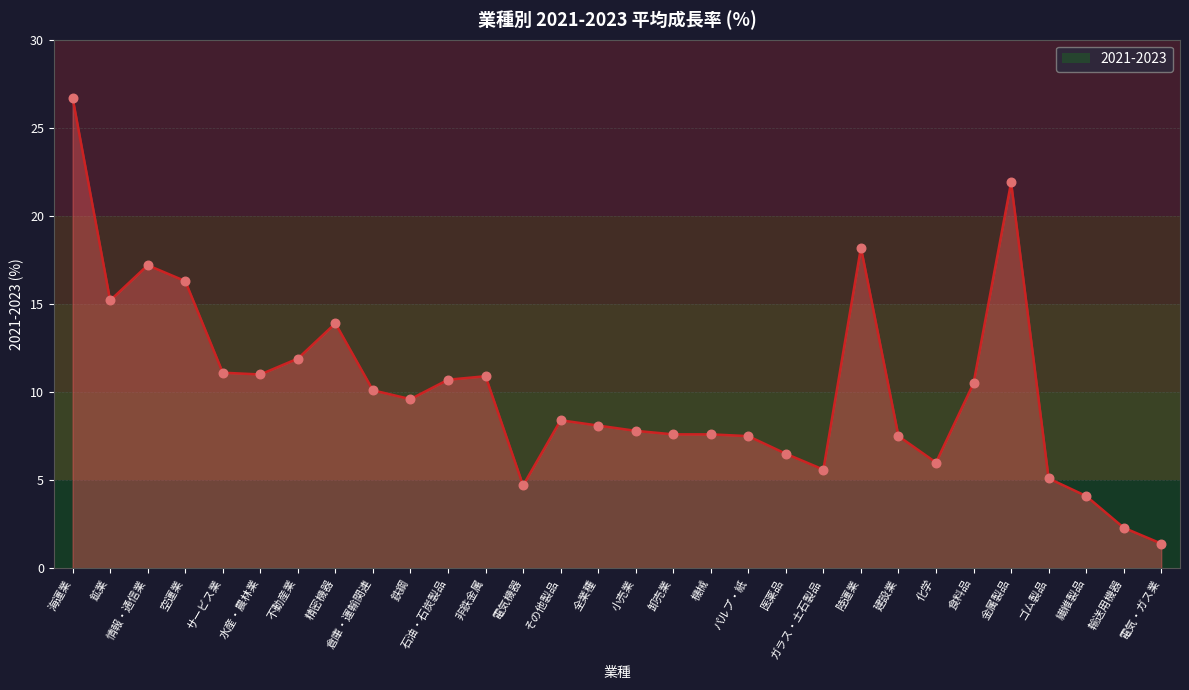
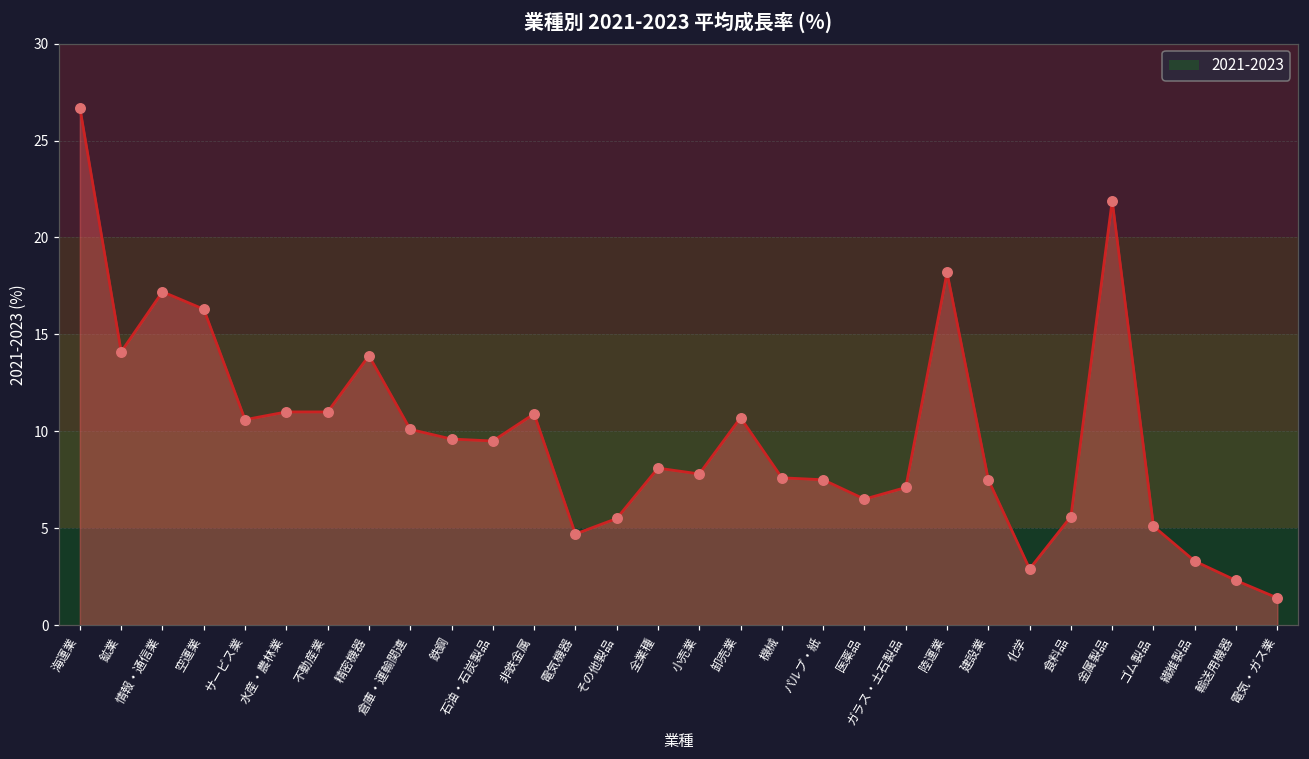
  {
    "海運業": 26.7,
-   "鉱業": 15.2,
+   "鉱業": 14.1,
    "情報・通信業": 17.2,
    "空運業": 16.3,
-   "サービス業": 11.1,
+   "サービス業": 10.6,
    "水産・農林業": 11.0,
-   "不動産業": 11.9,
+   "不動産業": 11.0,
    "精密機器": 13.9,
    "倉庫・運輸関連": 10.1,
    "鉄鋼": 9.6,
-   "石油・石炭製品": 10.7,
+   "石油・石炭製品": 9.5,
    "非鉄金属": 10.9,
    "電気機器": 4.7,
-   "その他製品": 8.4,
+   "その他製品": 5.5,
    "全業種": 8.1,
    "小売業": 7.8,
-   "卸売業": 7.6,
+   "卸売業": 10.7,
    "機械": 7.6,
    "パルプ・紙": 7.5,
    "医薬品": 6.5,
-   "ガラス・土石製品": 5.6,
+   "ガラス・土石製品": 7.1,
    "陸運業": 18.2,
    "建設業": 7.5,
-   "化学": 6.0,
-   "食料品": 10.5,
+   "化学": 2.9,
+   "食料品": 5.6,
    "金属製品": 21.9,
    "ゴム製品": 5.1,
-   "繊維製品": 4.1,
+   "繊維製品": 3.3,
    "輸送用機器": 2.3,
    "電気・ガス業": 1.4
  }
